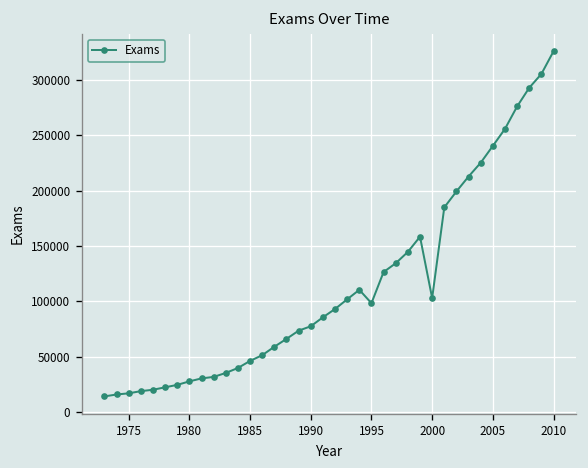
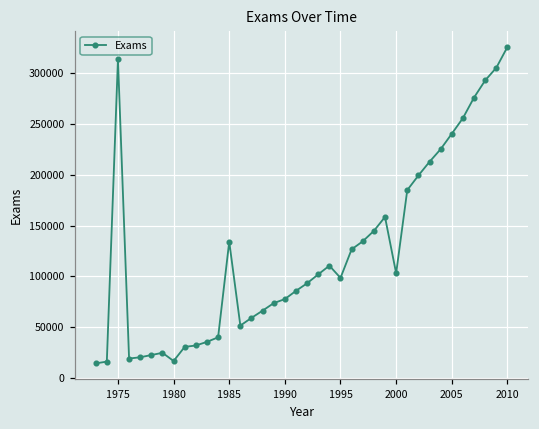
  {
-   "1975": 20000,
-   "1980": 30000,
-   "1985": 50000,
+   "1975": 310000,
+   "1980": 20000,
+   "1985": 130000,
    "1990": 80000,
    "1995": 100000,
    "2000": 100000,
    "2005": 240000,
    "2010": 330000
  }
